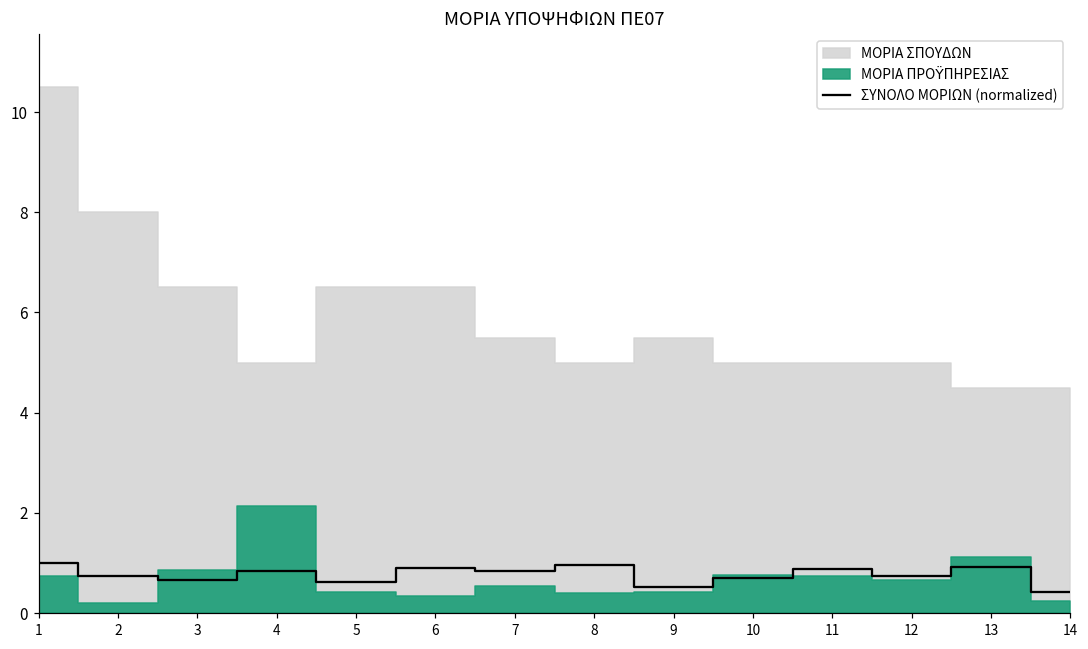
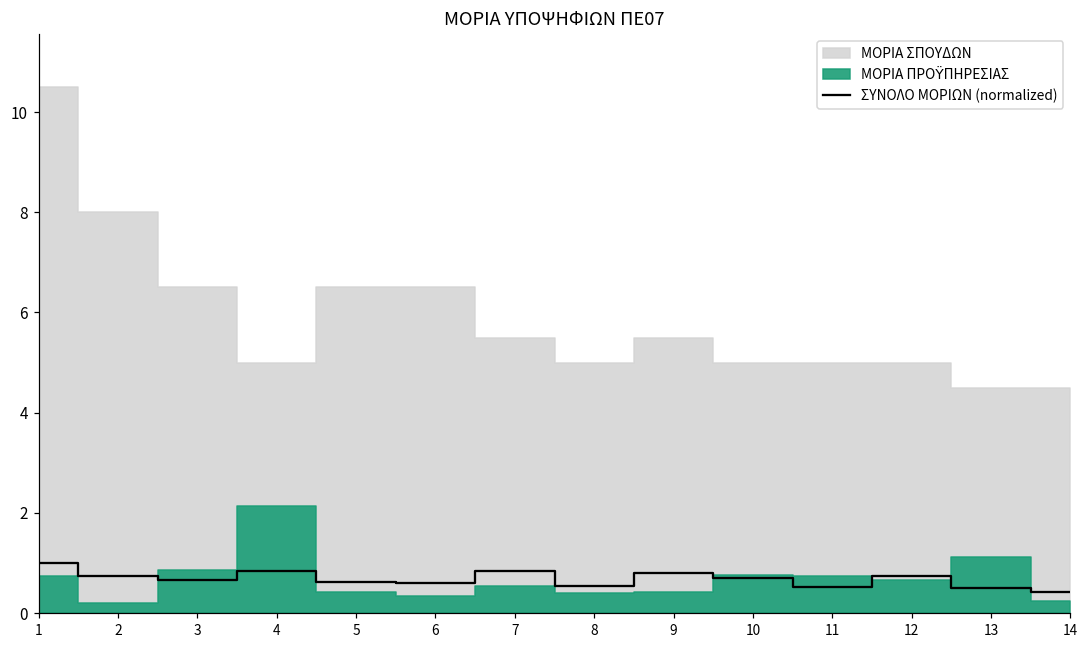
  {
    "ΣΥΝΟΛΟ ΜΟΡΙΩΝ (normalized)": {
      "1": 1.0,
      "2": 0.7,
      "3": 0.7,
      "4": 0.8,
      "5": 0.6,
-     "6": 0.9,
+     "6": 0.6,
      "7": 0.8,
-     "8": 1.0,
-     "9": 0.5,
+     "8": 0.5,
+     "9": 0.8,
      "10": 0.7,
-     "11": 0.9,
+     "11": 0.5,
      "12": 0.7,
-     "13": 0.9,
+     "13": 0.5,
      "14": 0.4
    }
  }
